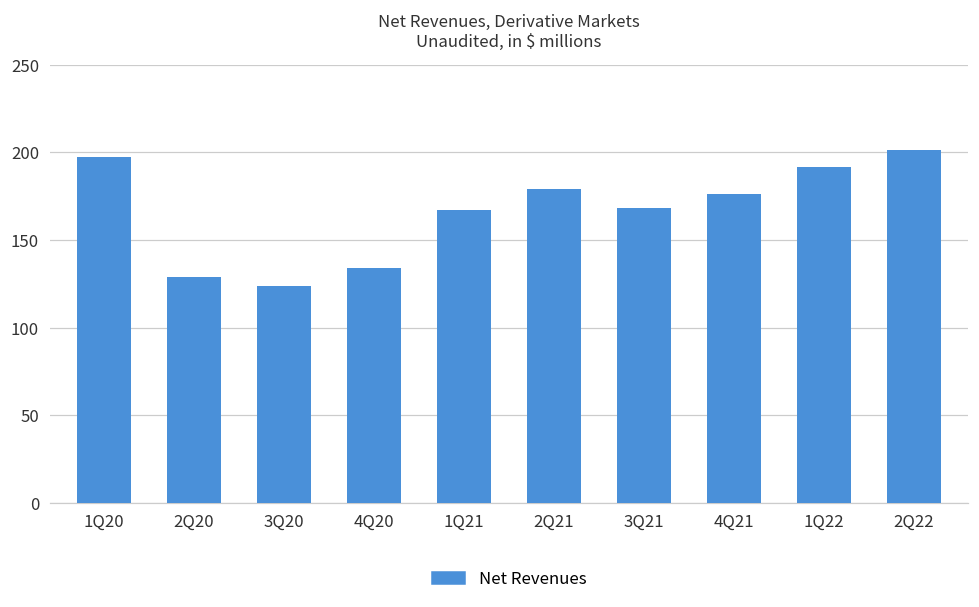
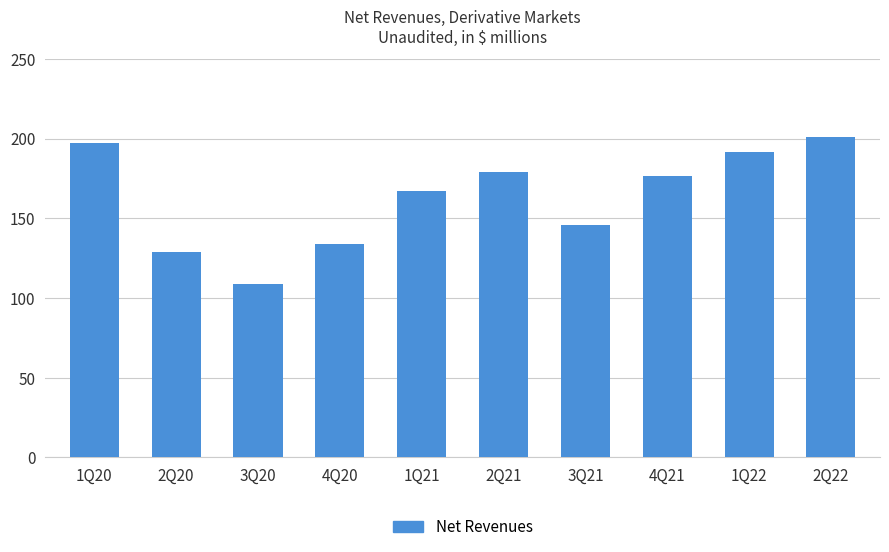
  {
    "1Q20": 198,
    "2Q20": 129,
-   "3Q20": 124,
+   "3Q20": 109,
    "4Q20": 134,
    "1Q21": 167,
    "2Q21": 179,
-   "3Q21": 168,
+   "3Q21": 146,
    "4Q21": 176,
    "1Q22": 191,
    "2Q22": 201
  }
